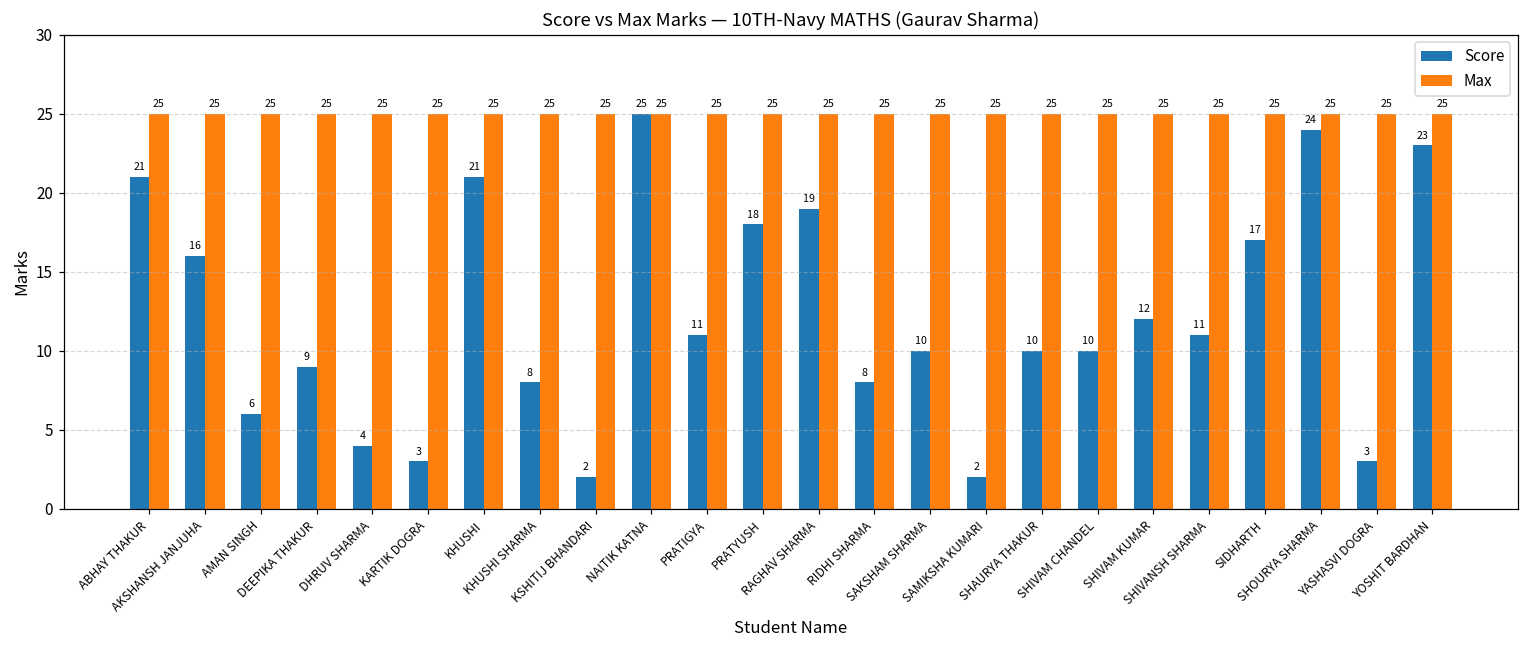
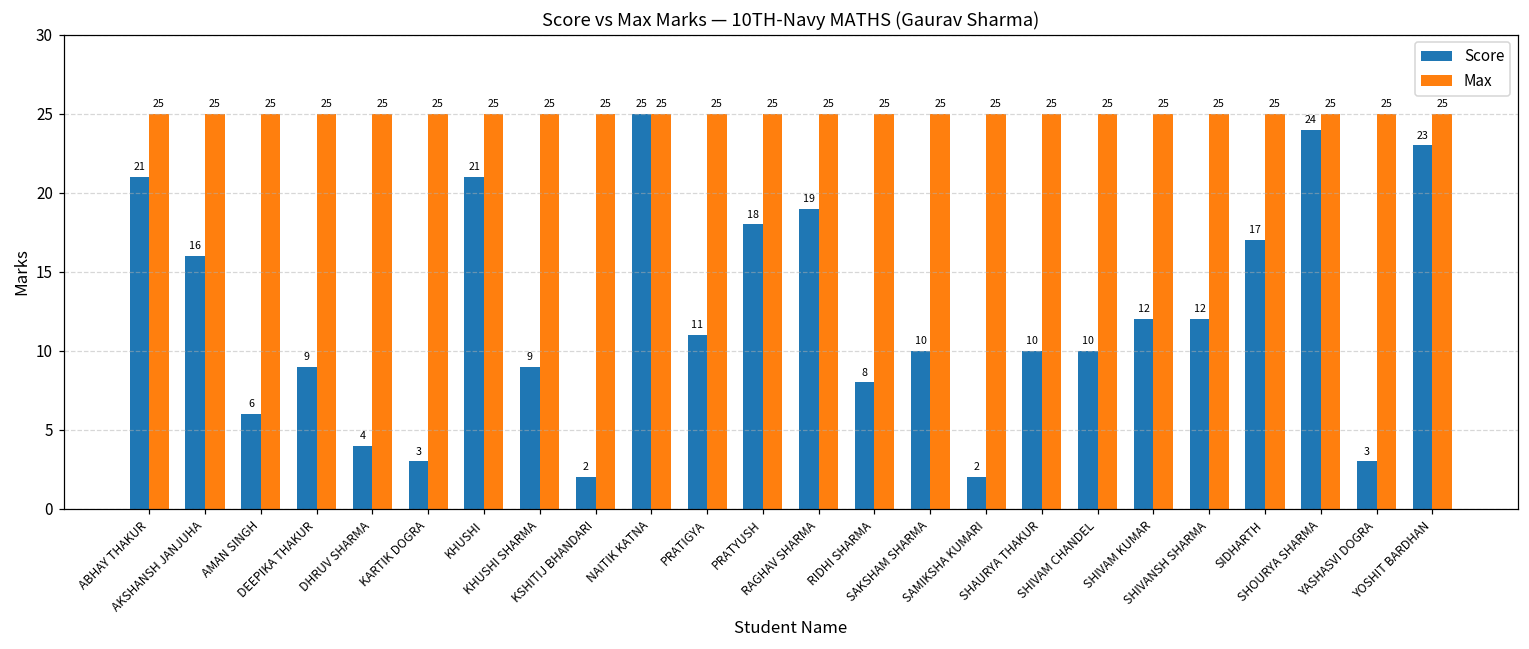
  {
    "Score": {
      "ABHAY THAKUR": 21,
      "AKSHANSH JANJUHA": 16,
      "AMAN SINGH": 6,
      "DEEPIKA THAKUR": 9,
      "DHRUV SHARMA": 4,
      "KARTIK DOGRA": 3,
      "KHUSHI": 21,
-     "KHUSHI SHARMA": 8,
+     "KHUSHI SHARMA": 9,
      "KSHITIJ BHANDARI": 2,
      "NAITIK KATNA": 25,
      "PRATIGYA": 11,
      "PRATYUSH": 18,
      "RAGHAV SHARMA": 19,
      "RIDHI SHARMA": 8,
      "SAKSHAM SHARMA": 10,
      "SAMIKSHA KUMARI": 2,
      "SHAURYA THAKUR": 10,
      "SHIVAM CHANDEL": 10,
      "SHIVAM KUMAR": 12,
-     "SHIVANSH SHARMA": 11,
+     "SHIVANSH SHARMA": 12,
      "SIDHARTH": 17,
      "SHOURYA SHARMA": 24,
      "YASHASVI DOGRA": 3,
      "YOSHIT BARDHAN": 23
    },
    "Max": {
      "ABHAY THAKUR": 25,
      "AKSHANSH JANJUHA": 25,
      "AMAN SINGH": 25,
      "DEEPIKA THAKUR": 25,
      "DHRUV SHARMA": 25,
      "KARTIK DOGRA": 25,
      "KHUSHI": 25,
      "KHUSHI SHARMA": 25,
      "KSHITIJ BHANDARI": 25,
      "NAITIK KATNA": 25,
      "PRATIGYA": 25,
      "PRATYUSH": 25,
      "RAGHAV SHARMA": 25,
      "RIDHI SHARMA": 25,
      "SAKSHAM SHARMA": 25,
      "SAMIKSHA KUMARI": 25,
      "SHAURYA THAKUR": 25,
      "SHIVAM CHANDEL": 25,
      "SHIVAM KUMAR": 25,
      "SHIVANSH SHARMA": 25,
      "SIDHARTH": 25,
      "SHOURYA SHARMA": 25,
      "YASHASVI DOGRA": 25,
      "YOSHIT BARDHAN": 25
    }
  }
